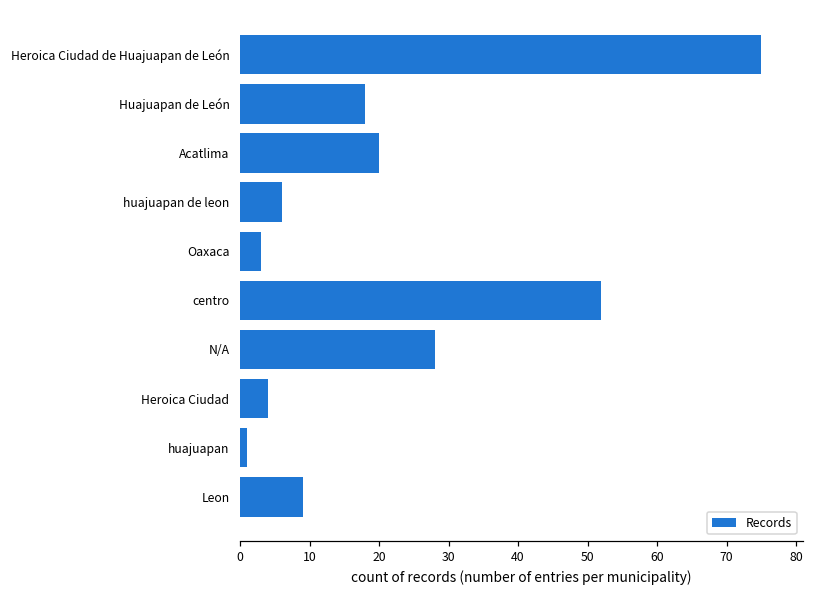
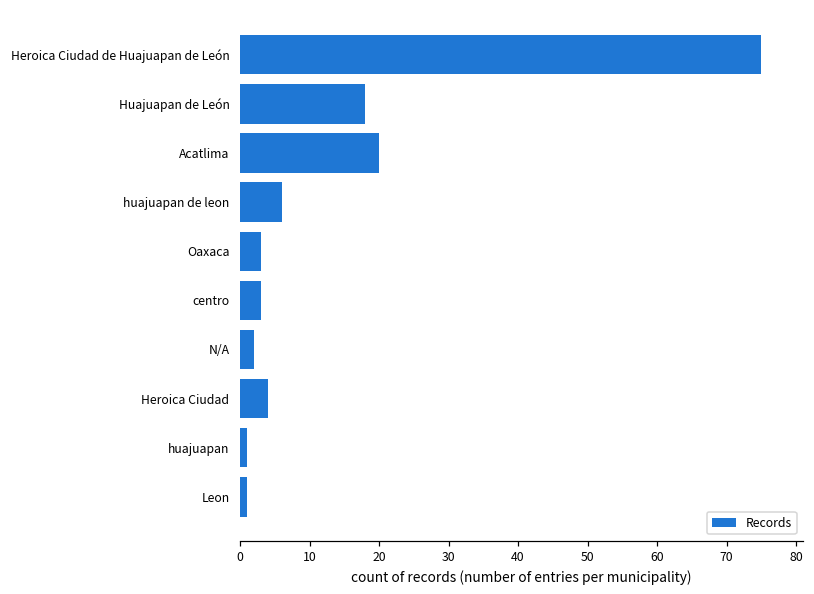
  {
    "Heroica Ciudad de Huajuapan de León": 75,
    "Huajuapan de León": 18,
    "Acatlima": 20,
    "huajuapan de leon": 6,
    "Oaxaca": 3,
-   "centro": 52,
-   "N/A": 28,
+   "centro": 3,
+   "N/A": 2,
    "Heroica Ciudad": 4,
    "huajuapan": 1,
-   "Leon": 9
+   "Leon": 1
  }
